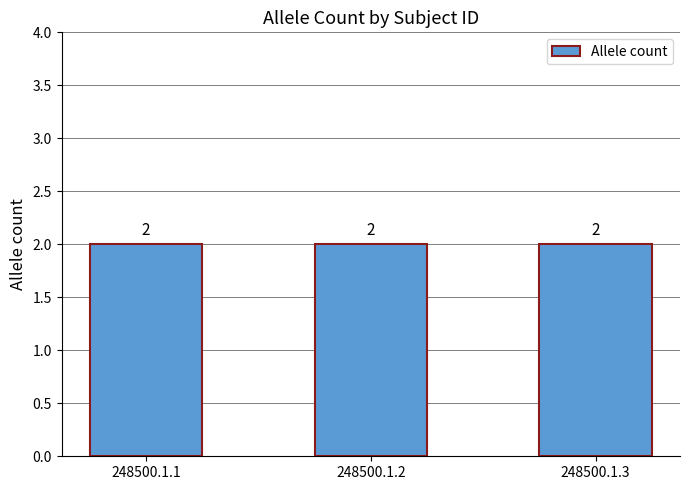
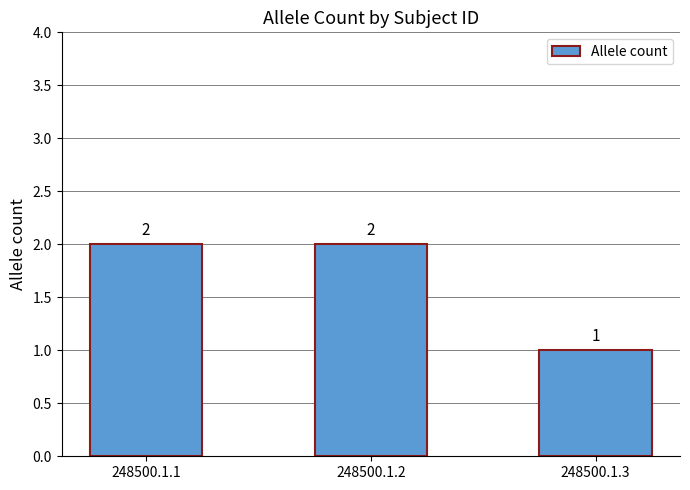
  {
    "248500.1.1": 2,
    "248500.1.2": 2,
-   "248500.1.3": 2
+   "248500.1.3": 1
  }
